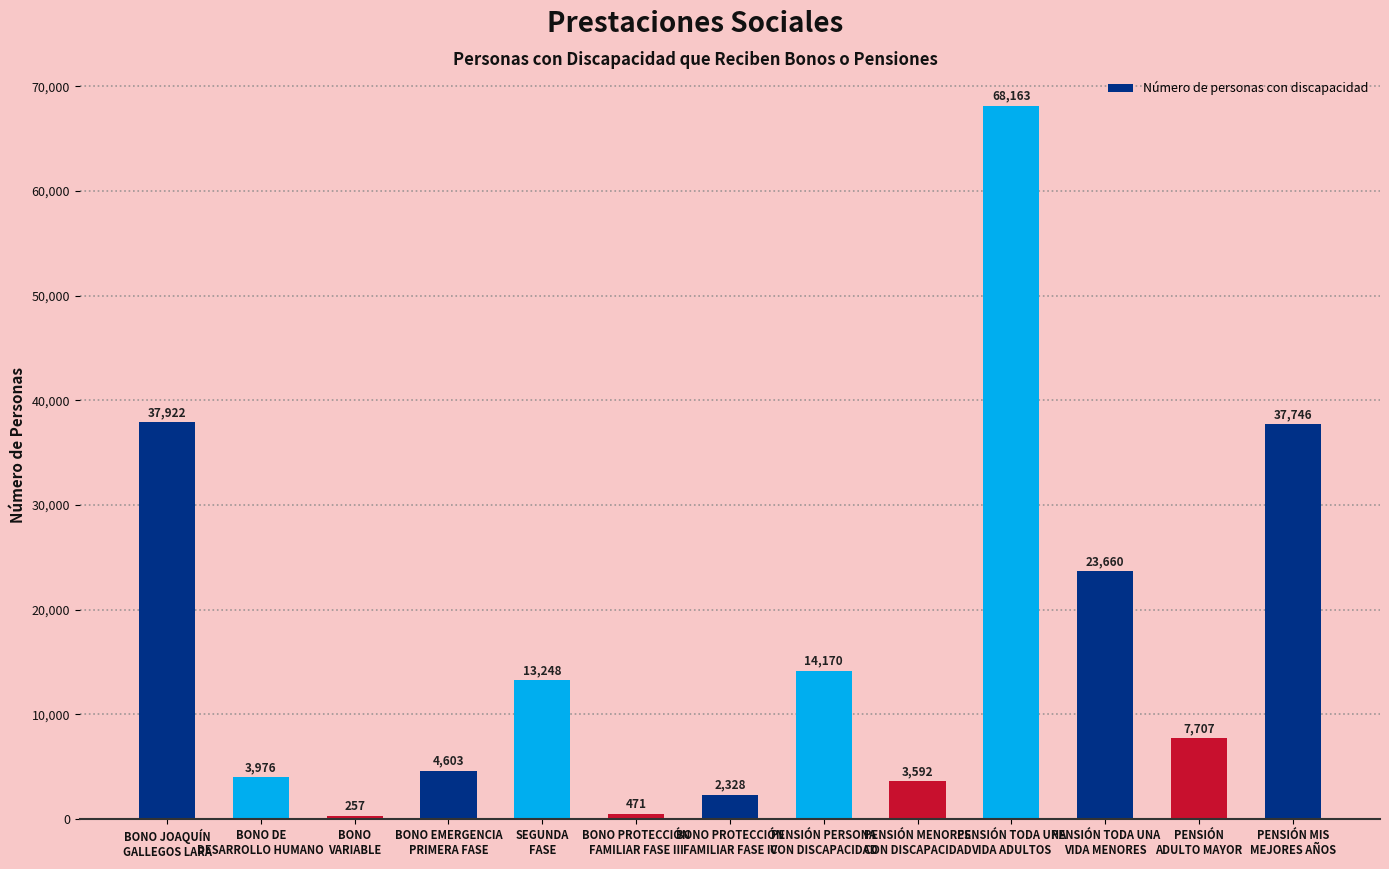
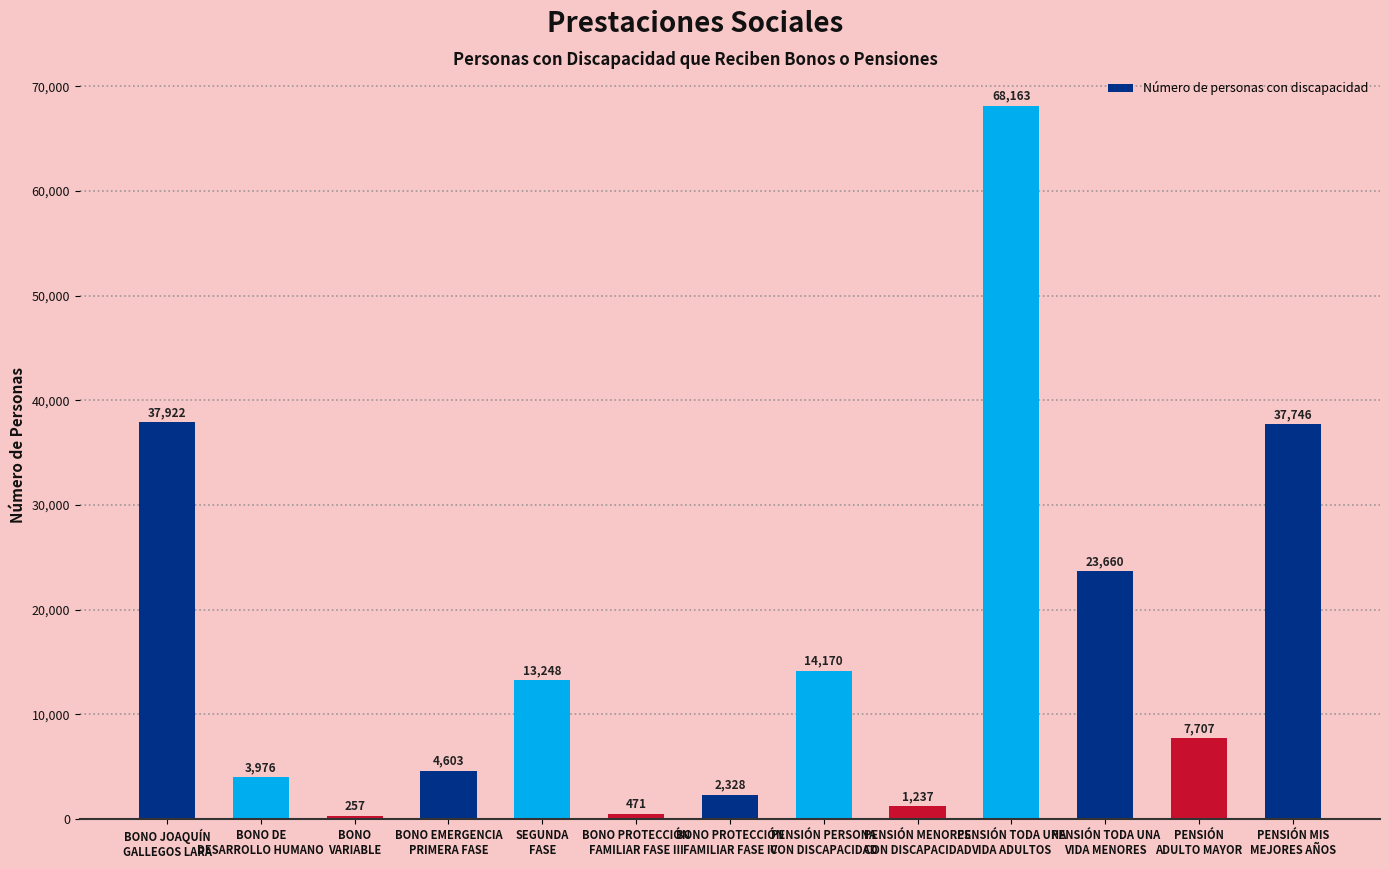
  {
    "BONO JOAQUÍN GALLEGOS LARA": "37,922",
    "BONO DE DESARROLLO HUMANO": "3,976",
    "BONO VARIABLE": "257",
    "BONO EMERGENCIA PRIMERA FASE": "4,603",
    "SEGUNDA FASE": "13,248",
    "BONO PROTECCIÓN FAMILIAR FASE III": "471",
    "BONO PROTECCIÓN FAMILIAR FASE IV": "2,328",
    "PENSIÓN PERSONA CON DISCAPACIDAD": "14,170",
-   "PENSIÓN MENORES CON DISCAPACIDAD": "3,592",
+   "PENSIÓN MENORES CON DISCAPACIDAD": "1,237",
    "PENSIÓN TODA UNA VIDA ADULTOS": "68,163",
    "PENSIÓN TODA UNA VIDA MENORES": "23,660",
    "PENSIÓN ADULTO MAYOR": "7,707",
    "PENSIÓN MIS MEJORES AÑOS": "37,746"
  }
